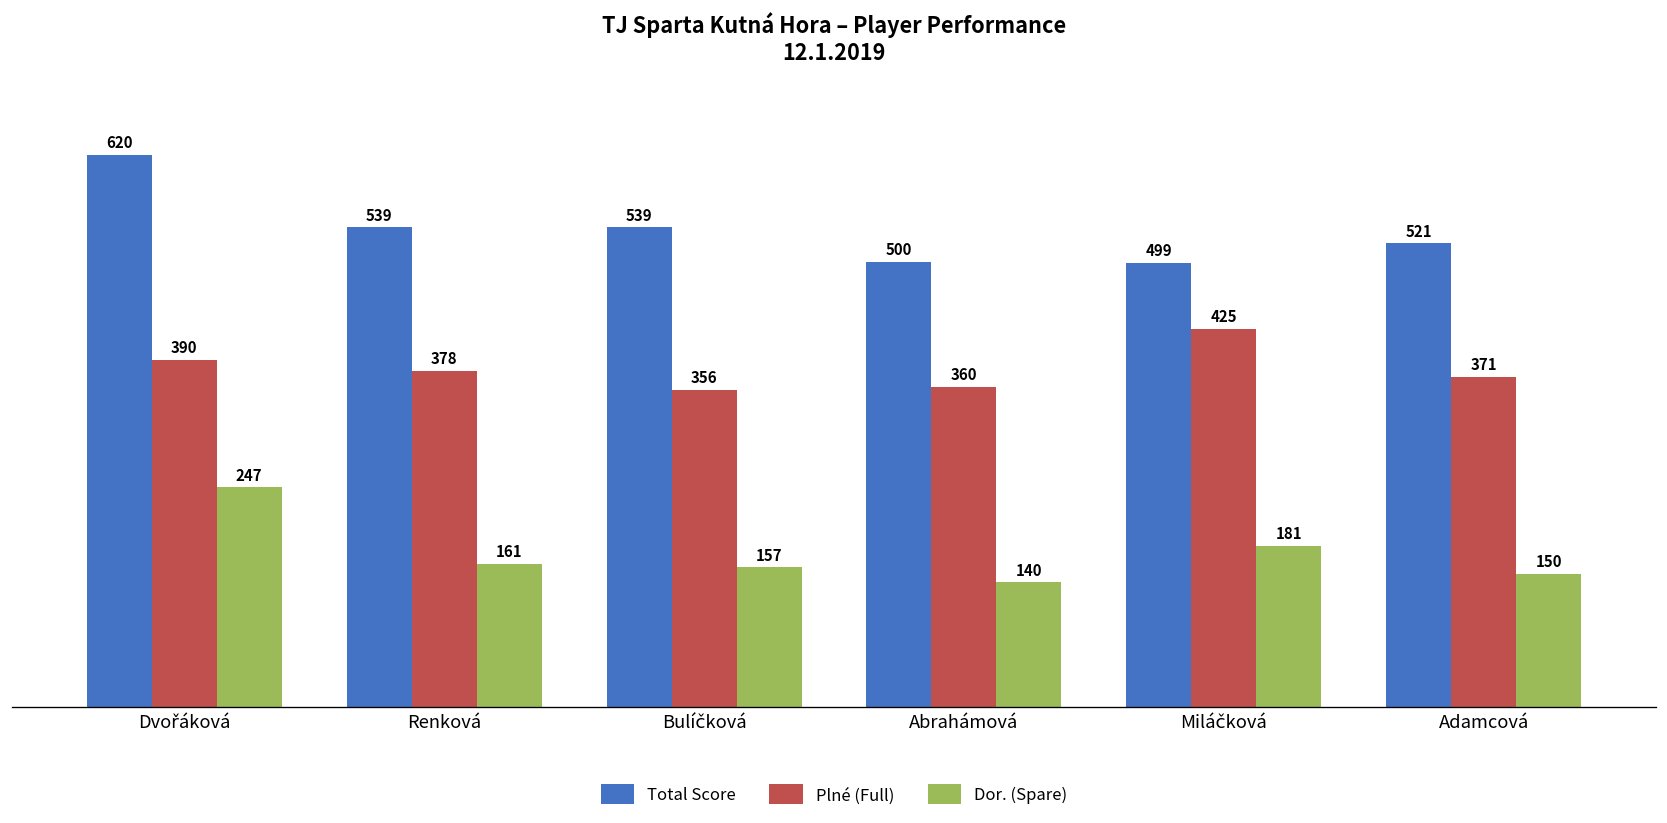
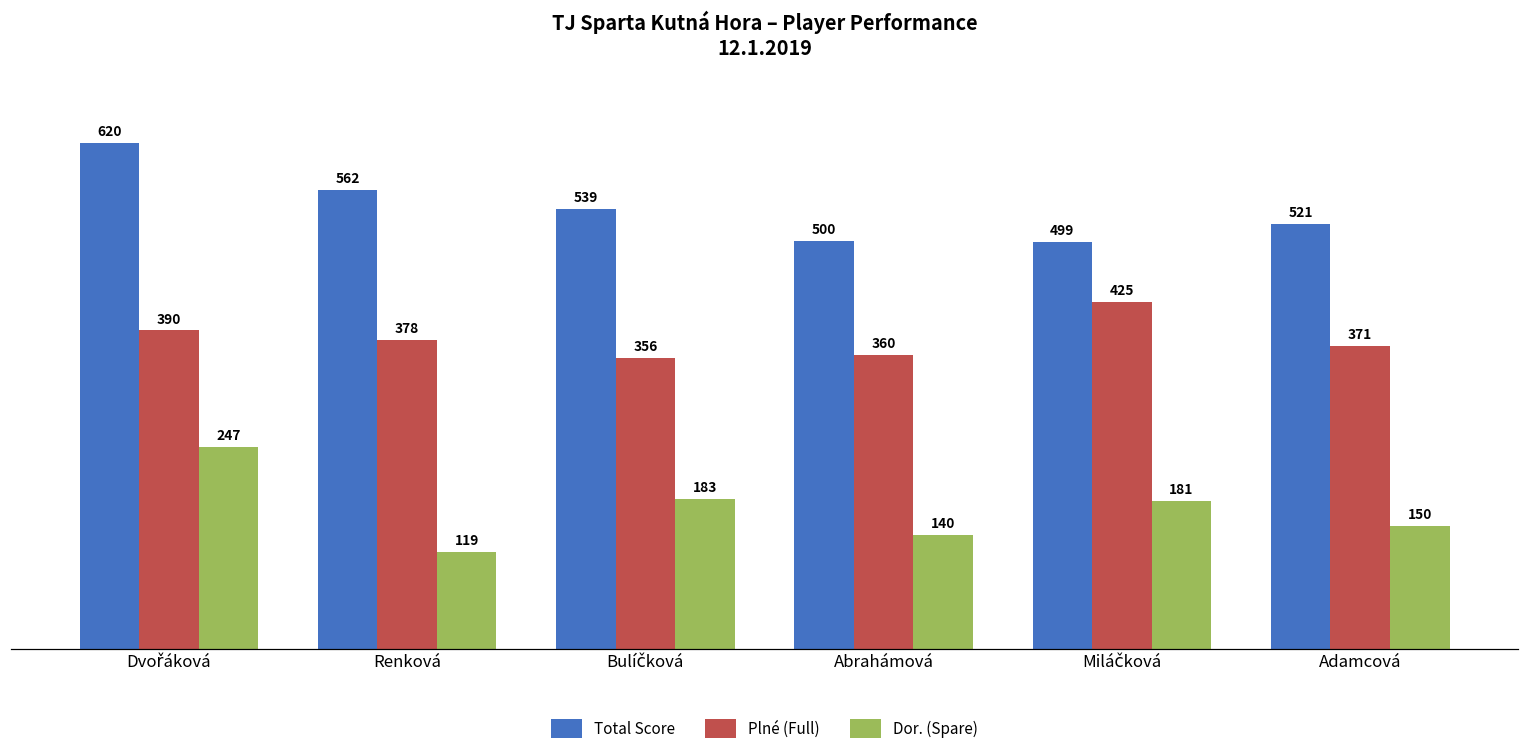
  {
    "Total Score": {
      "Dvořáková": 620,
-     "Renková": 539,
+     "Renková": 562,
      "Bulíčková": 539,
      "Abrahámová": 500,
      "Miláčková": 499,
      "Adamcová": 521
    },
    "Plné (Full)": {
      "Dvořáková": 390,
      "Renková": 378,
      "Bulíčková": 356,
      "Abrahámová": 360,
      "Miláčková": 425,
      "Adamcová": 371
    },
    "Dor. (Spare)": {
      "Dvořáková": 247,
-     "Renková": 161,
-     "Bulíčková": 157,
+     "Renková": 119,
+     "Bulíčková": 183,
      "Abrahámová": 140,
      "Miláčková": 181,
      "Adamcová": 150
    }
  }
